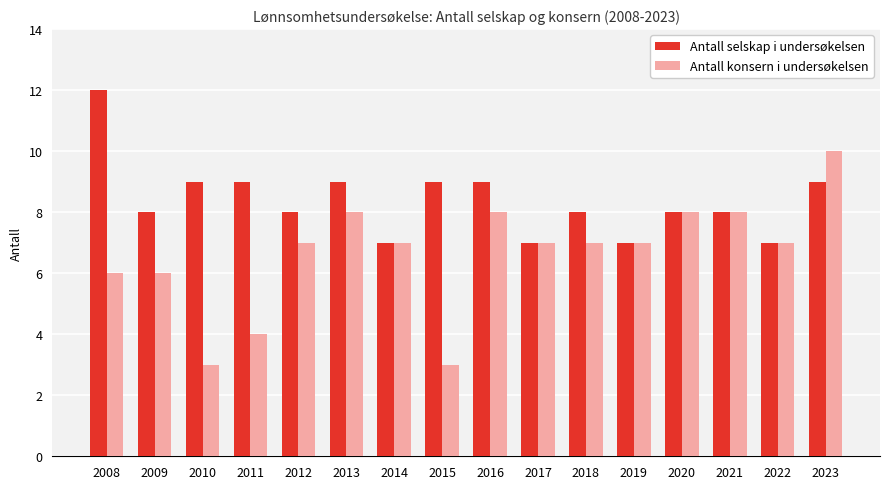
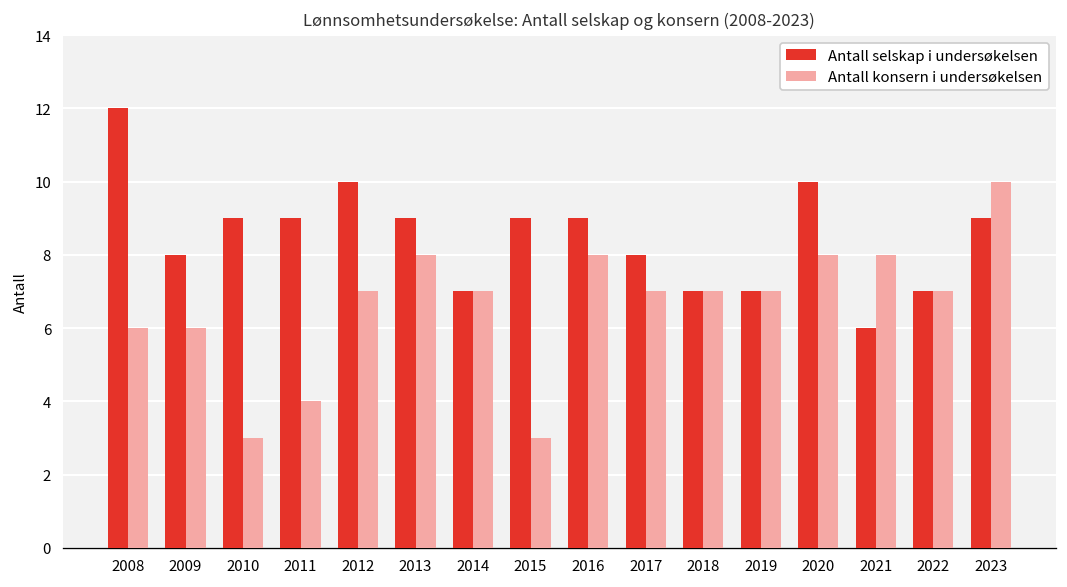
  {
    "Antall selskap i undersøkelsen": {
      "2008": 12,
      "2009": 8,
      "2010": 9,
      "2011": 9,
-     "2012": 8,
+     "2012": 10,
      "2013": 9,
      "2014": 7,
      "2015": 9,
      "2016": 9,
-     "2017": 7,
-     "2018": 8,
+     "2017": 8,
+     "2018": 7,
      "2019": 7,
-     "2020": 8,
-     "2021": 8,
+     "2020": 10,
+     "2021": 6,
      "2022": 7,
      "2023": 9
    },
    "Antall konsern i undersøkelsen": {
      "2008": 6,
      "2009": 6,
      "2010": 3,
      "2011": 4,
      "2012": 7,
      "2013": 8,
      "2014": 7,
      "2015": 3,
      "2016": 8,
      "2017": 7,
      "2018": 7,
      "2019": 7,
      "2020": 8,
      "2021": 8,
      "2022": 7,
      "2023": 10
    }
  }
